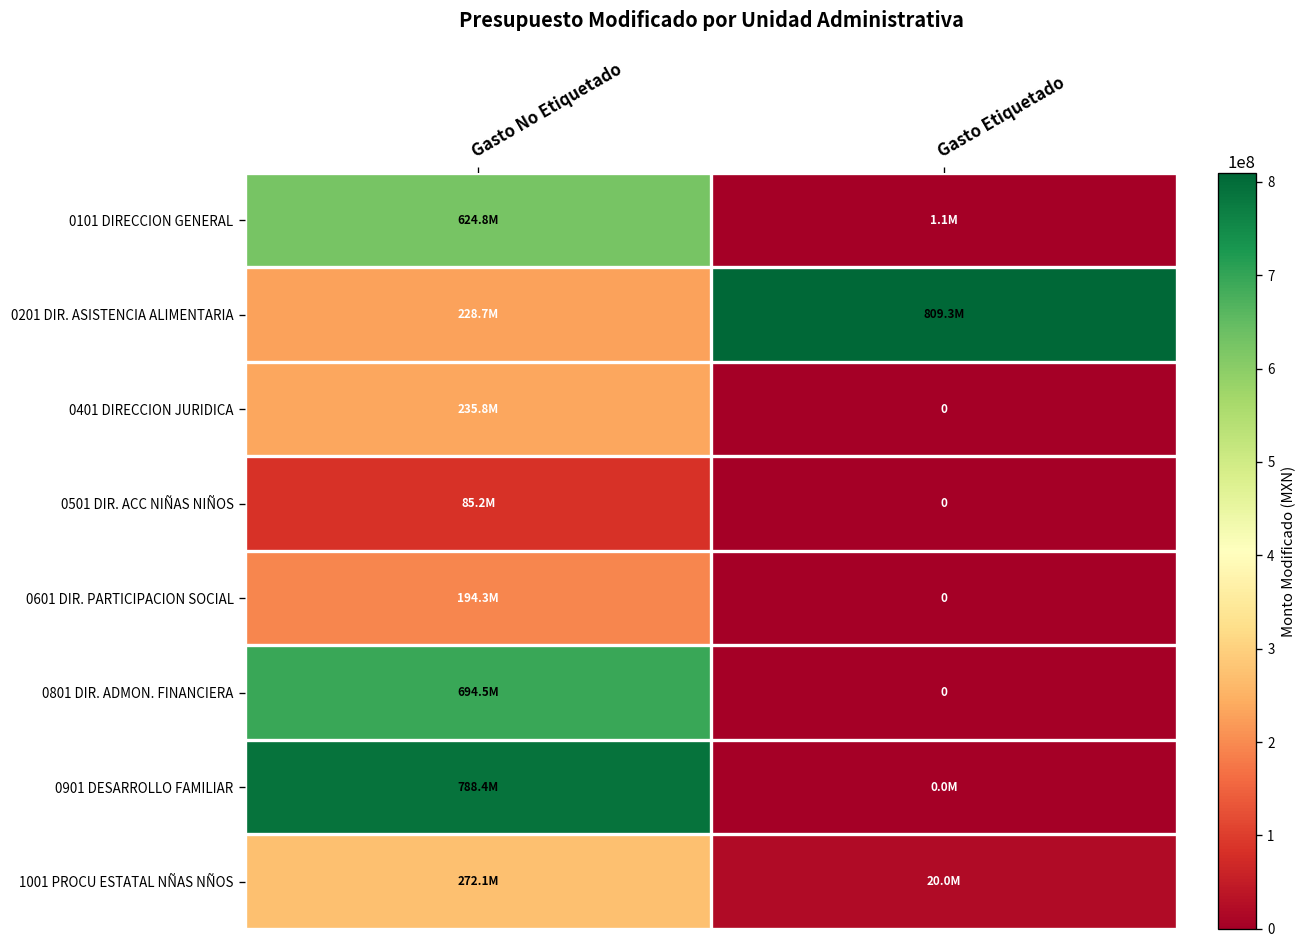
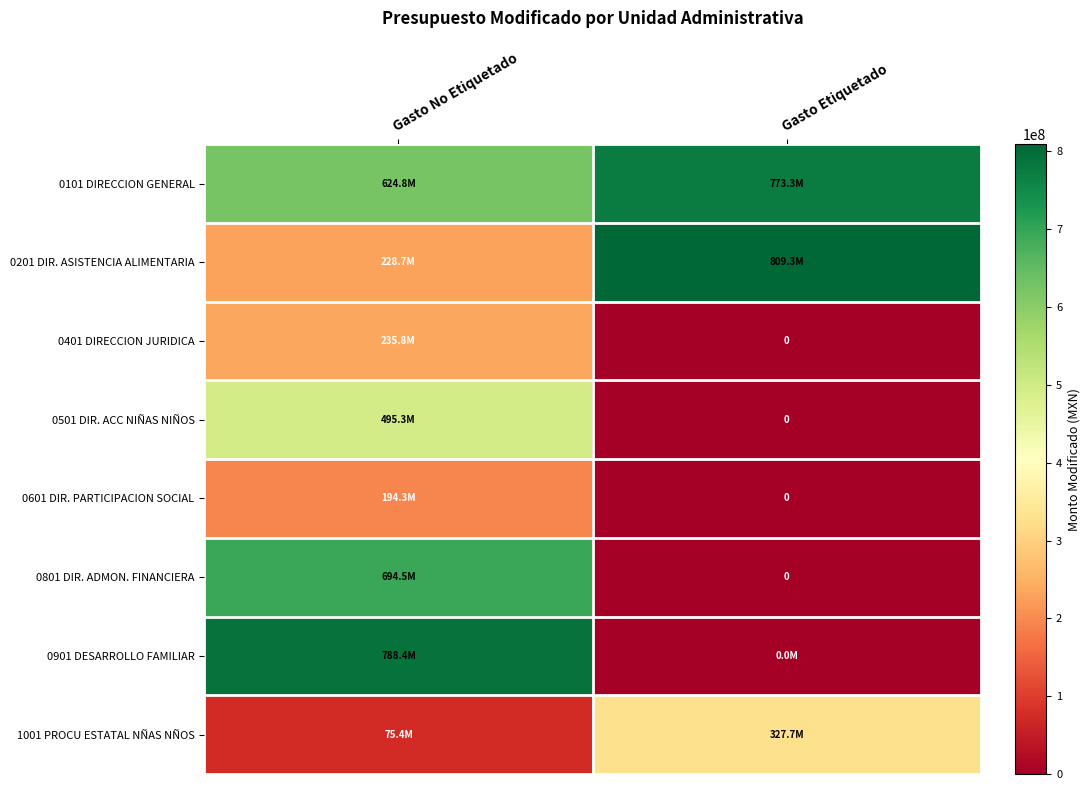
  {
    "0101 DIRECCION GENERAL": {
      "Gasto No Etiquetado": "624.8M",
-     "Gasto Etiquetado": "1.1M"
+     "Gasto Etiquetado": "773.3M"
    },
    "0201 DIR. ASISTENCIA ALIMENTARIA": {
      "Gasto No Etiquetado": "228.7M",
      "Gasto Etiquetado": "809.3M"
    },
    "0401 DIRECCION JURIDICA": {
      "Gasto No Etiquetado": "235.8M",
      "Gasto Etiquetado": "0"
    },
    "0501 DIR. ACC NIÑAS NIÑOS": {
-     "Gasto No Etiquetado": "85.2M",
+     "Gasto No Etiquetado": "495.3M",
      "Gasto Etiquetado": "0"
    },
    "0601 DIR. PARTICIPACION SOCIAL": {
      "Gasto No Etiquetado": "194.3M",
      "Gasto Etiquetado": "0"
    },
    "0801 DIR. ADMON. FINANCIERA": {
      "Gasto No Etiquetado": "694.5M",
      "Gasto Etiquetado": "0"
    },
    "0901 DESARROLLO FAMILIAR": {
      "Gasto No Etiquetado": "788.4M",
      "Gasto Etiquetado": "0.0M"
    },
    "1001 PROCU ESTATAL NÑAS NÑOS": {
-     "Gasto No Etiquetado": "272.1M",
-     "Gasto Etiquetado": "20.0M"
+     "Gasto No Etiquetado": "75.4M",
+     "Gasto Etiquetado": "327.7M"
    }
  }
